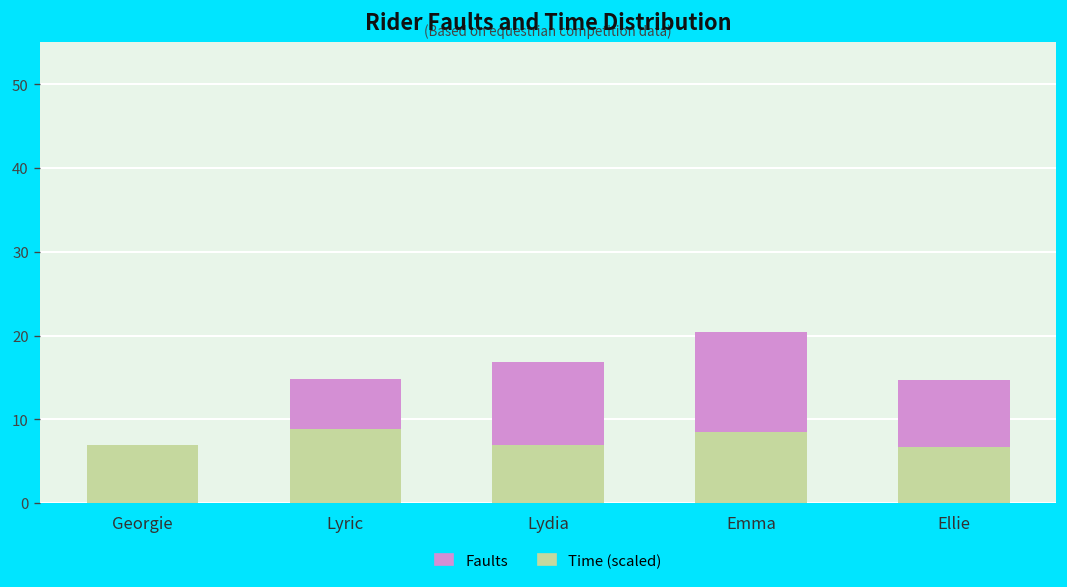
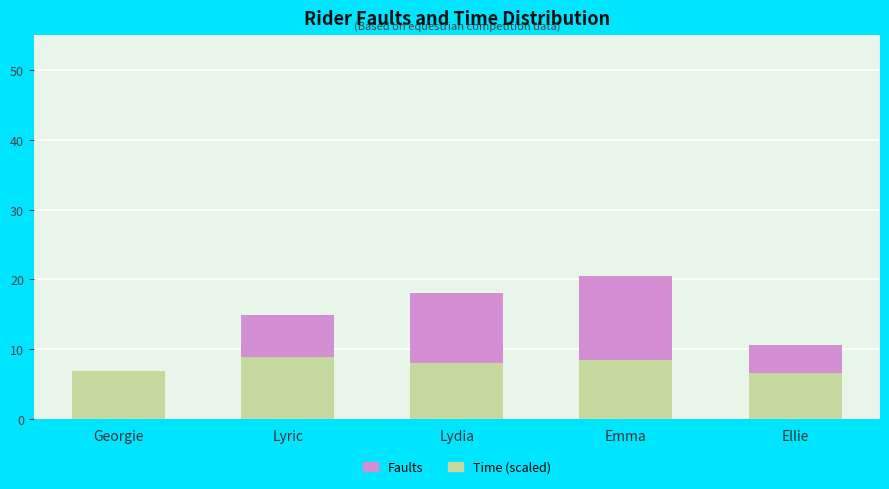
  {
    "Time (scaled)": {
      "Georgie": 7,
      "Lyric": 9,
-     "Lydia": 7,
+     "Lydia": 8,
      "Emma": 8,
      "Ellie": 7
    },
    "Faults": {
      "Georgie": 0,
      "Lyric": 6,
      "Lydia": 10,
      "Emma": 12,
-     "Ellie": 8
+     "Ellie": 4
    }
  }
